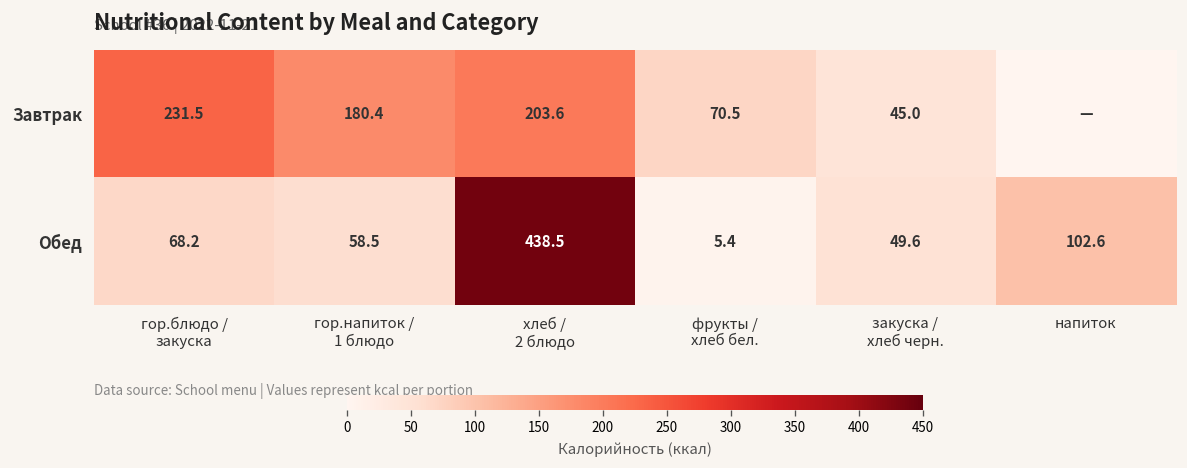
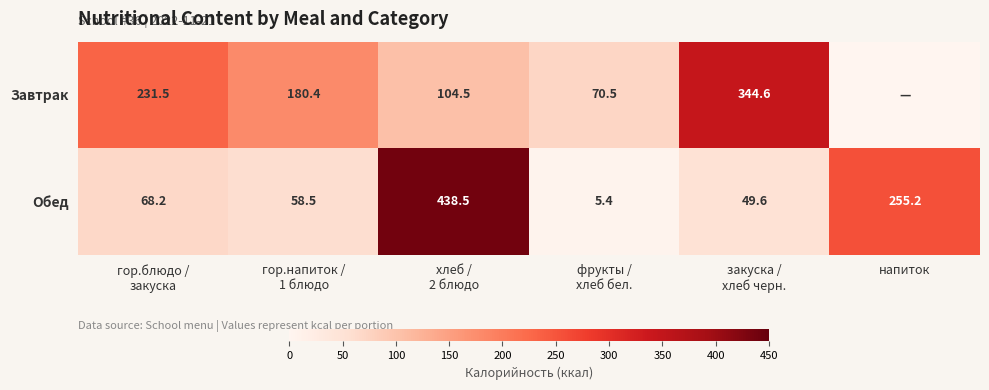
  {
    "Завтрак": {
      "гор.блюдо / закуска": 231.5,
      "гор.напиток / 1 блюдо": 180.4,
-     "хлеб / 2 блюдо": 203.6,
+     "хлеб / 2 блюдо": 104.5,
      "фрукты / хлеб бел.": 70.5,
-     "закуска / хлеб черн.": 45.0
+     "закуска / хлеб черн.": 344.6
    },
    "Обед": {
      "гор.блюдо / закуска": 68.2,
      "гор.напиток / 1 блюдо": 58.5,
      "хлеб / 2 блюдо": 438.5,
      "фрукты / хлеб бел.": 5.4,
      "закуска / хлеб черн.": 49.6,
-     "напиток": 102.6
+     "напиток": 255.2
    }
  }
